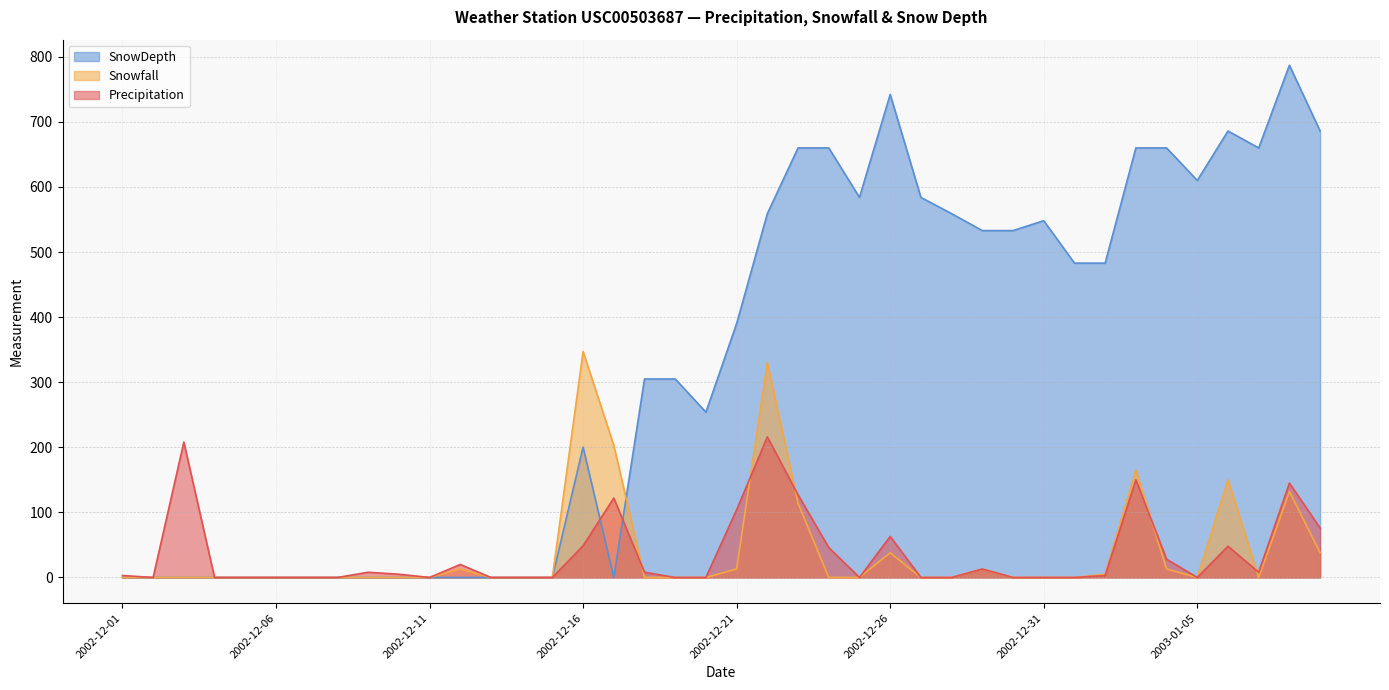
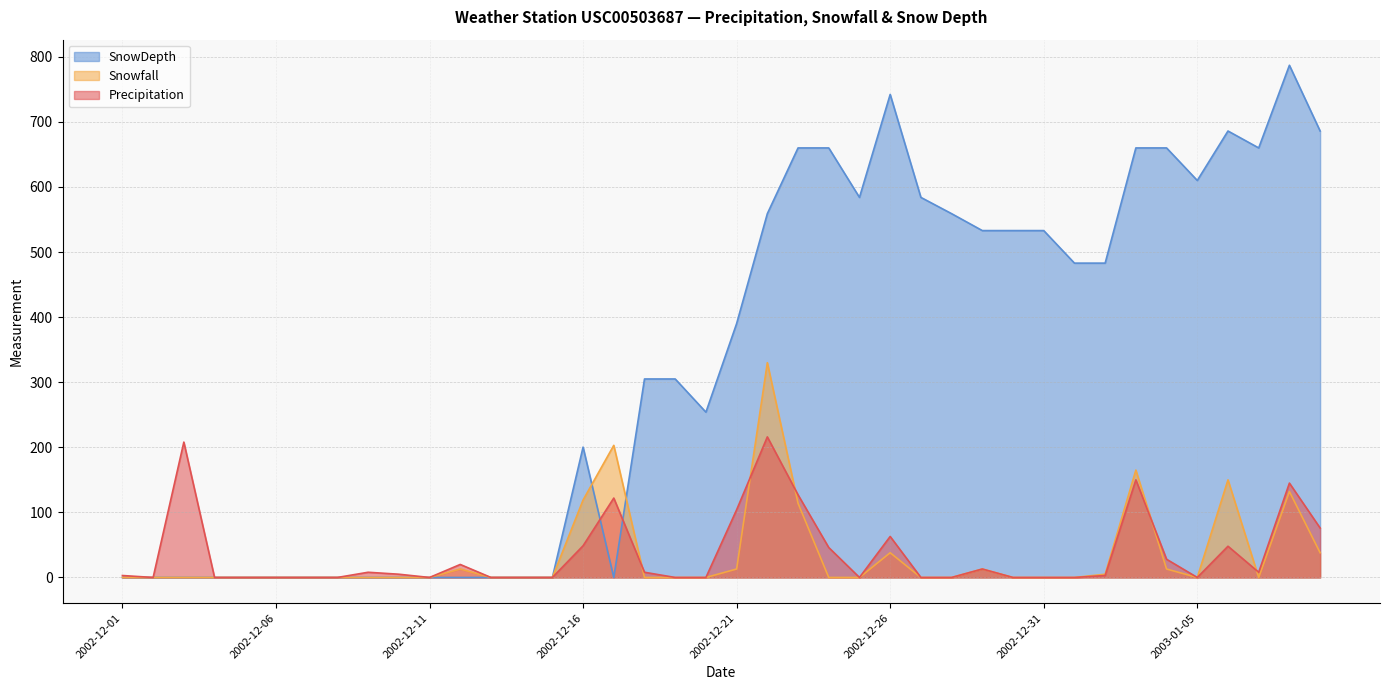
  {
    "SnowDepth": {
      "2002-12-16": 200,
      "2002-12-21": 390,
      "2002-12-26": 740,
-     "2002-12-31": 550,
+     "2002-12-31": 530,
      "2003-01-05": 610
    },
    "Snowfall": {
-     "2002-12-16": 350,
+     "2002-12-16": 120,
      "2002-12-21": 10,
      "2002-12-26": 40
    },
    "Precipitation": {
      "2002-12-16": 50,
      "2002-12-21": 100,
      "2002-12-26": 60
    }
  }
